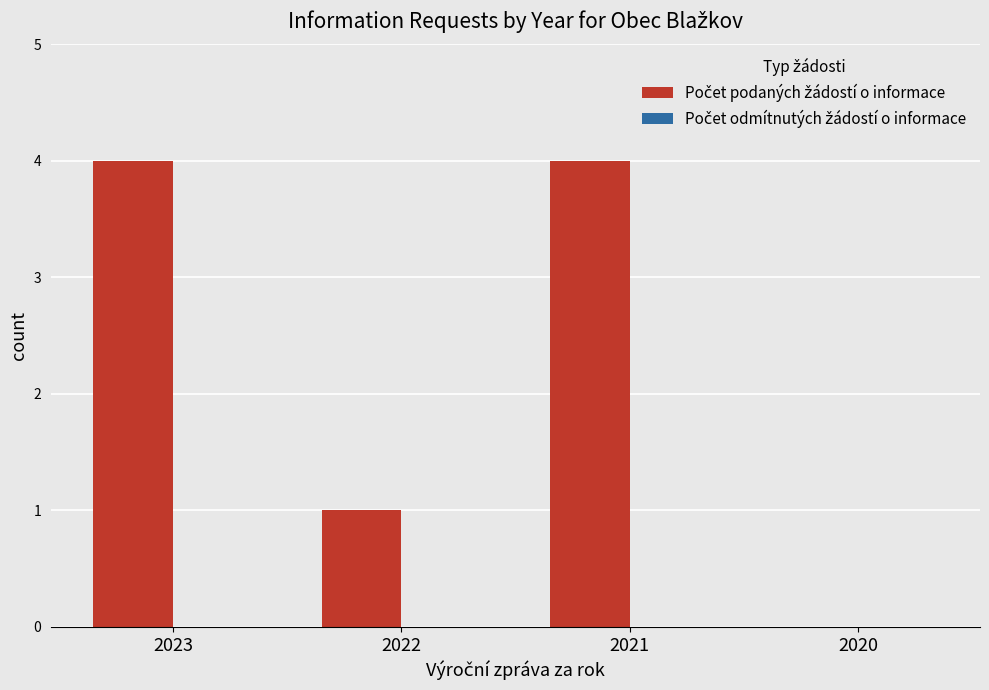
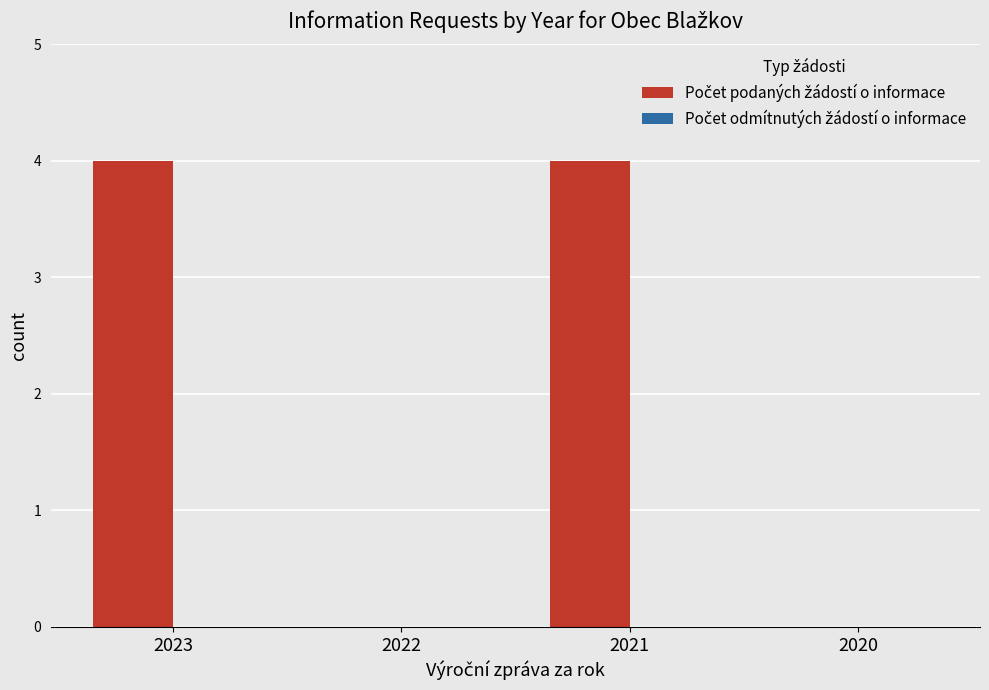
  {
    "Počet podaných žádostí o informace": {
      "2023": 4,
-     "2022": 1,
+     "2022": 0,
      "2021": 4,
      "2020": 0
    },
    "Počet odmítnutých žádostí o informace": {
      "2023": 0,
      "2022": 0,
      "2021": 0,
      "2020": 0
    }
  }
